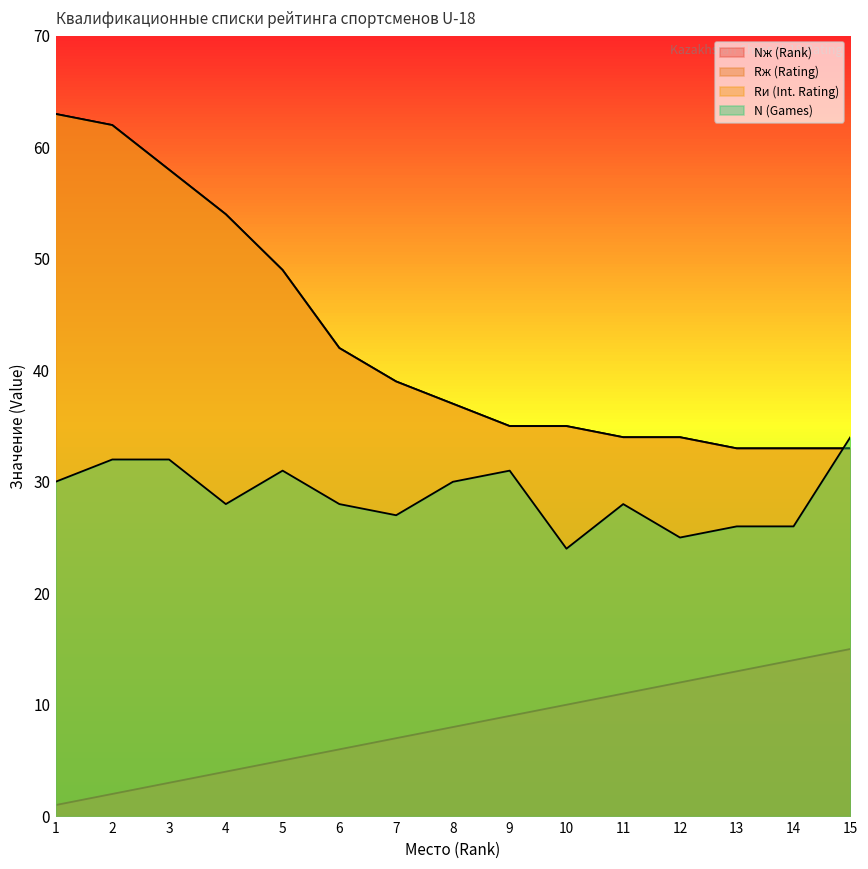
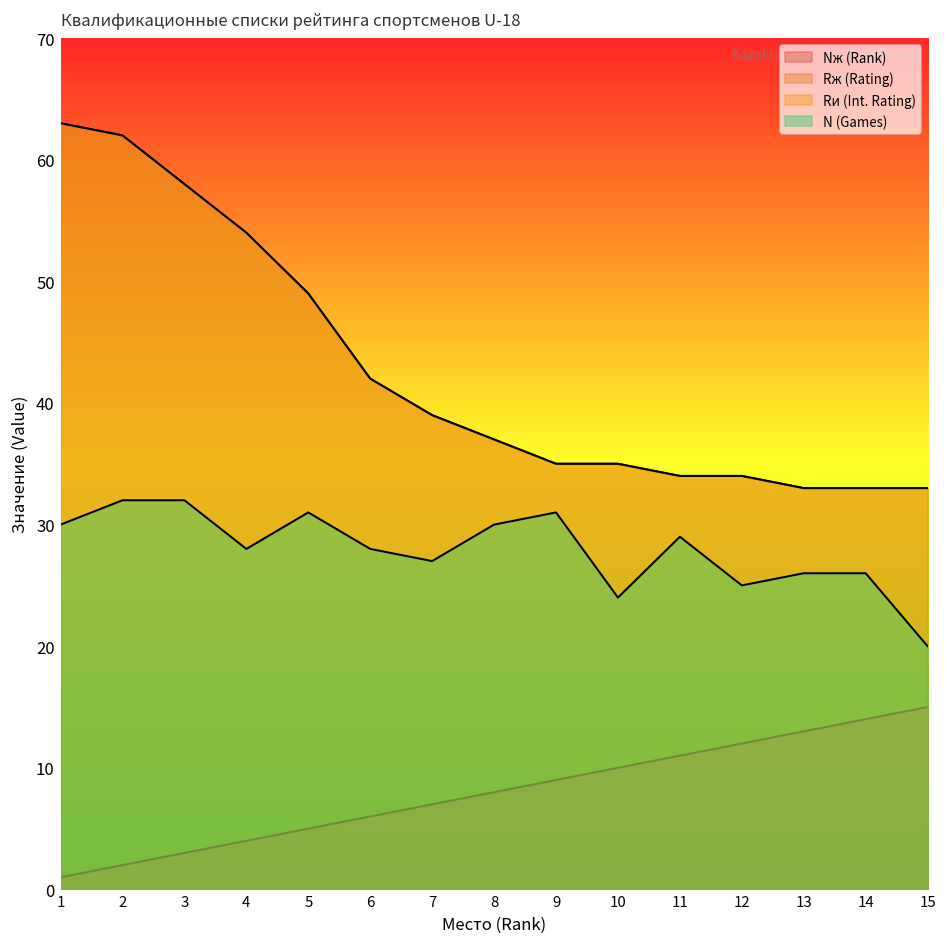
  {
    "N (Games)": {
      "1": 30,
      "2": 32,
      "3": 32,
      "4": 28,
      "5": 31,
      "6": 28,
      "7": 27,
      "8": 30,
      "9": 31,
      "10": 24,
-     "11": 28,
+     "11": 29,
      "12": 25,
      "13": 26,
      "14": 26,
-     "15": 34
+     "15": 20
    }
  }
